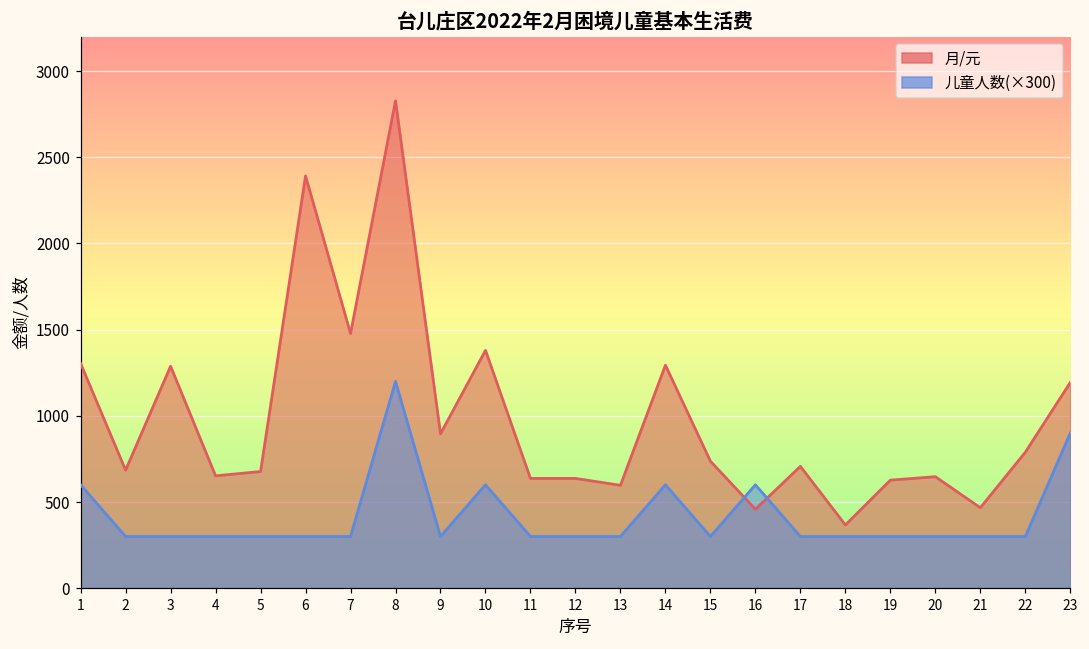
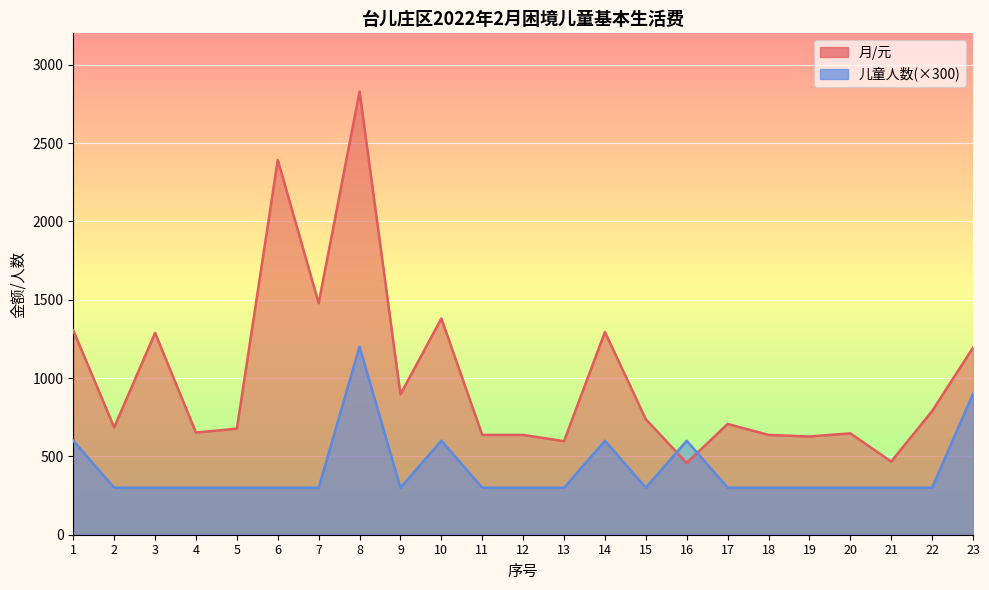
  {
    "月/元": {
      "1": 1300,
      "2": 690,
      "3": 1290,
      "4": 650,
      "5": 680,
      "6": 2390,
      "7": 1480,
      "8": 2830,
      "9": 900,
      "10": 1380,
      "11": 640,
      "12": 640,
      "13": 600,
      "14": 1290,
      "15": 740,
      "16": 460,
      "17": 710,
-     "18": 370,
+     "18": 640,
      "19": 630,
      "20": 650,
      "21": 470,
      "22": 790,
      "23": 1190
    },
    "儿童人数(×300)": {
      "1": 600,
      "2": 300,
      "3": 300,
      "4": 300,
      "5": 300,
      "6": 300,
      "7": 300,
      "8": 1200,
      "9": 300,
      "10": 600,
      "11": 300,
      "12": 300,
      "13": 300,
      "14": 600,
      "15": 300,
      "16": 600,
      "17": 300,
      "18": 300,
      "19": 300,
      "20": 300,
      "21": 300,
      "22": 300,
      "23": 900
    }
  }
